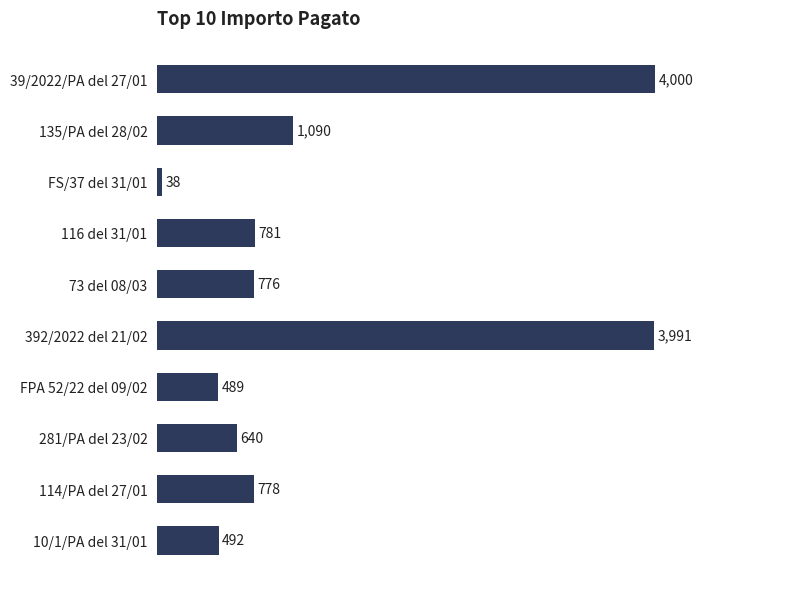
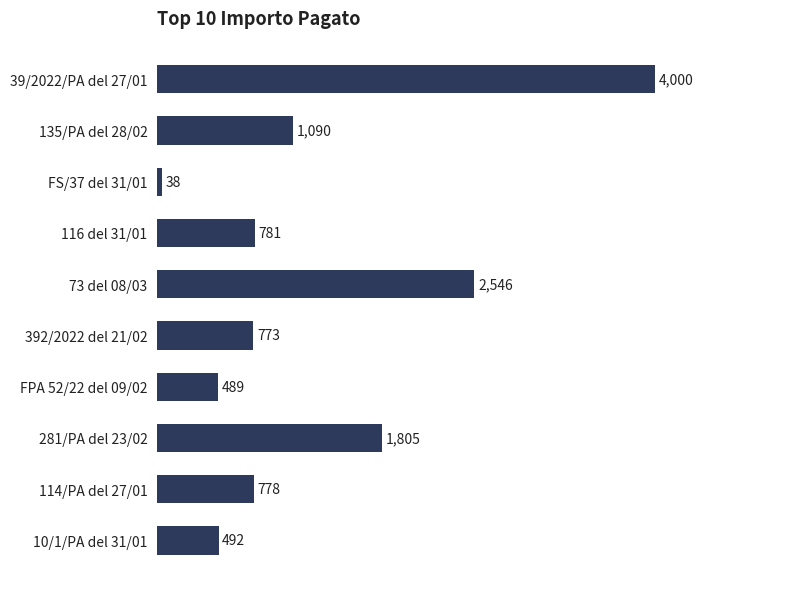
  {
    "39/2022/PA del 27/01": "4,000",
    "135/PA del 28/02": "1,090",
    "FS/37 del 31/01": "38",
    "116 del 31/01": "781",
-   "73 del 08/03": "776",
-   "392/2022 del 21/02": "3,991",
+   "73 del 08/03": "2,546",
+   "392/2022 del 21/02": "773",
    "FPA 52/22 del 09/02": "489",
-   "281/PA del 23/02": "640",
+   "281/PA del 23/02": "1,805",
    "114/PA del 27/01": "778",
    "10/1/PA del 31/01": "492"
  }
